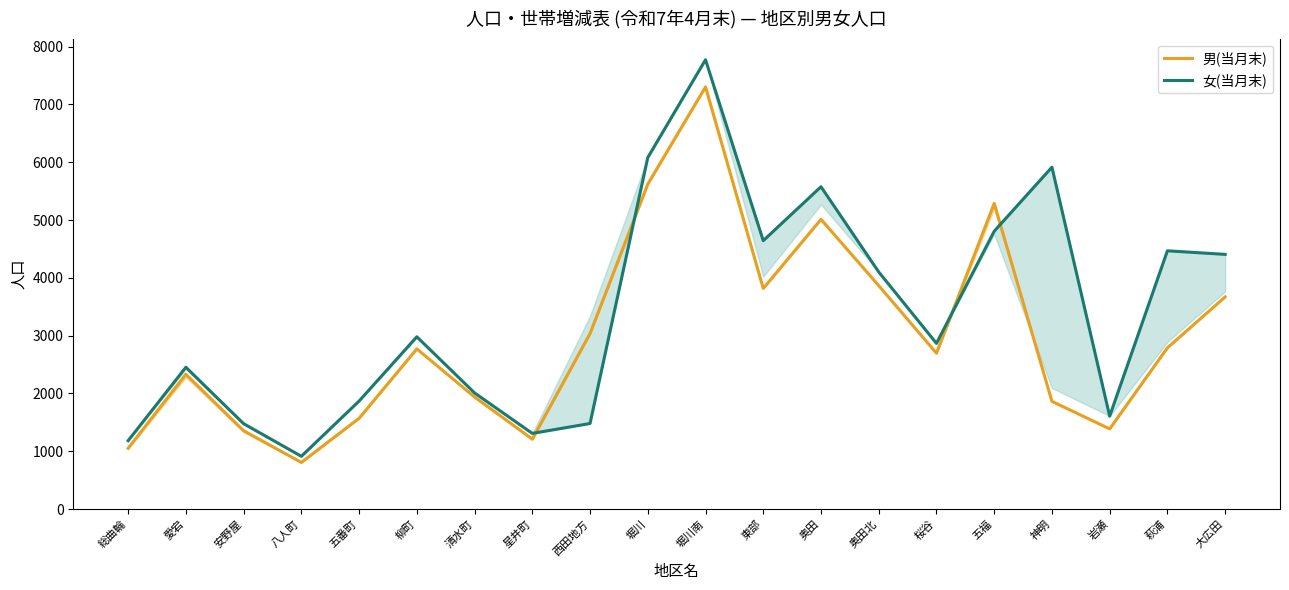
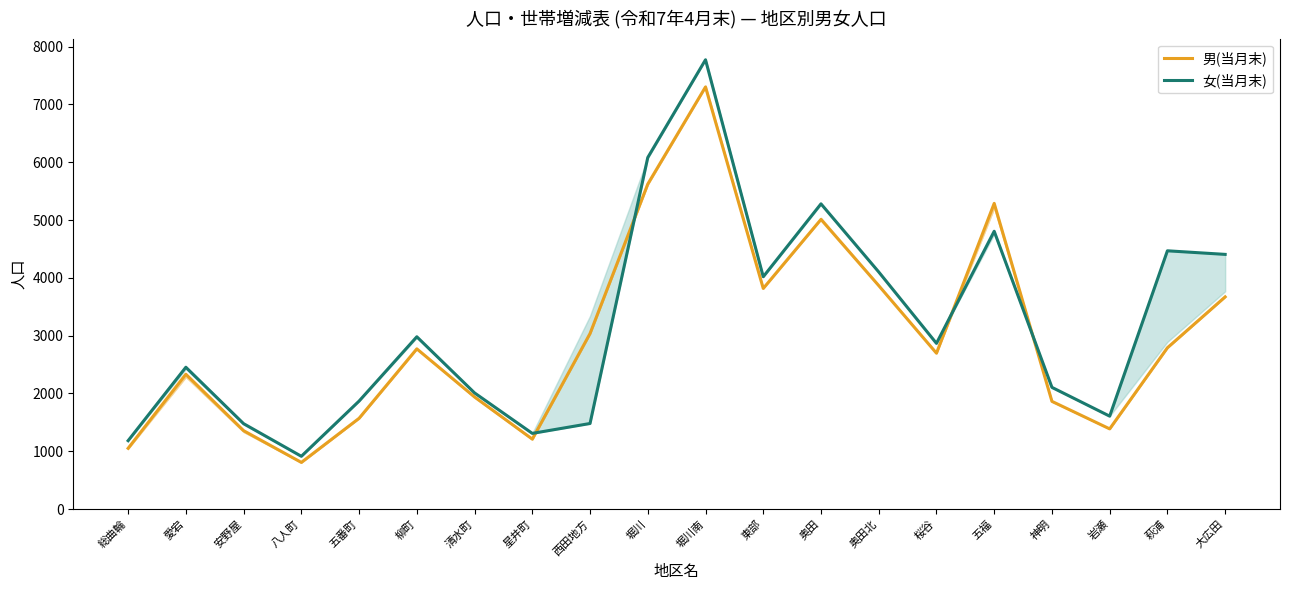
  {
    "女(当月末)": {
      "西田地方": 1500,
-     "東部": 4600,
-     "奥田": 5600,
-     "神明": 5900
+     "東部": 4000,
+     "奥田": 5300,
+     "神明": 2100
    }
  }
